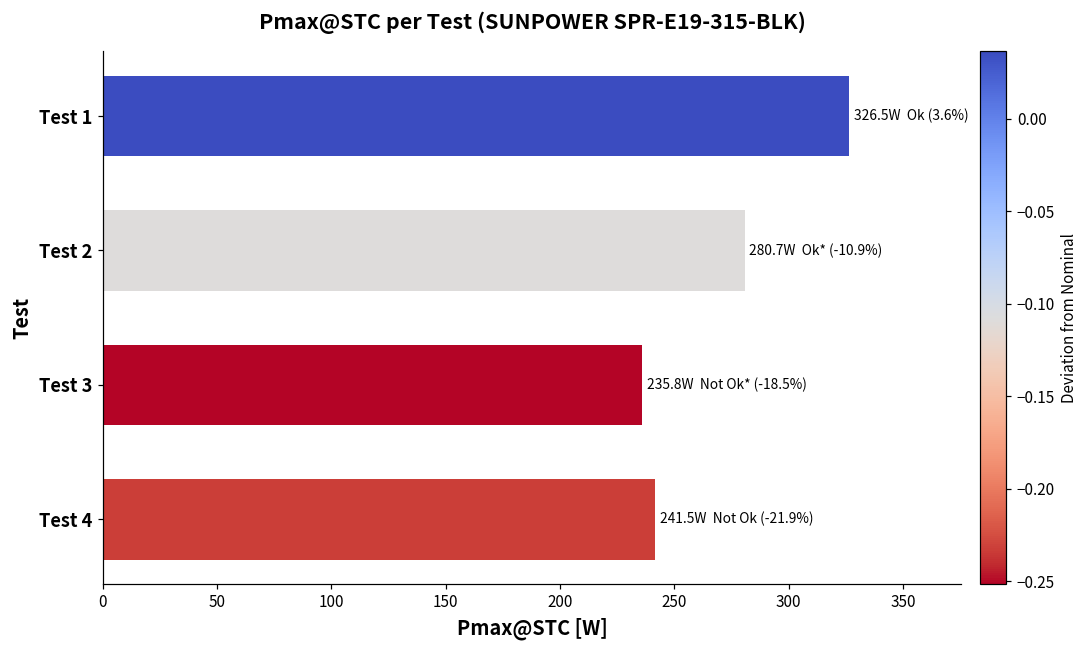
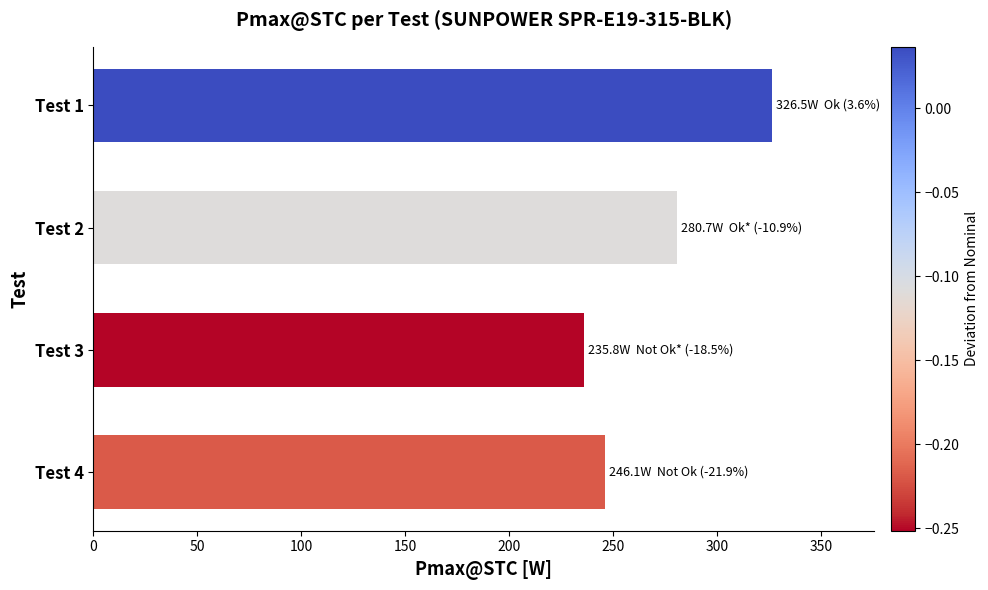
  {
    "Test 1": "326.5W",
    "Test 2": "280.7W",
    "Test 3": "235.8W",
-   "Test 4": "241.5W"
+   "Test 4": "246.1W"
  }
